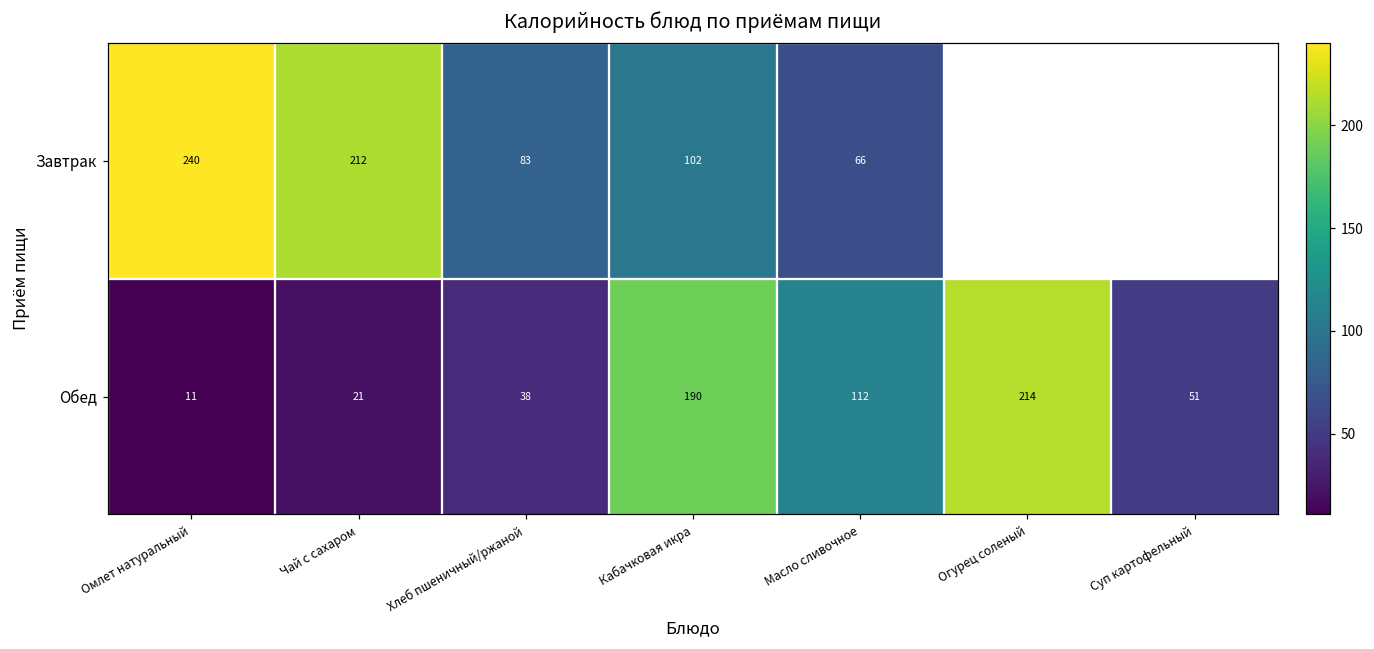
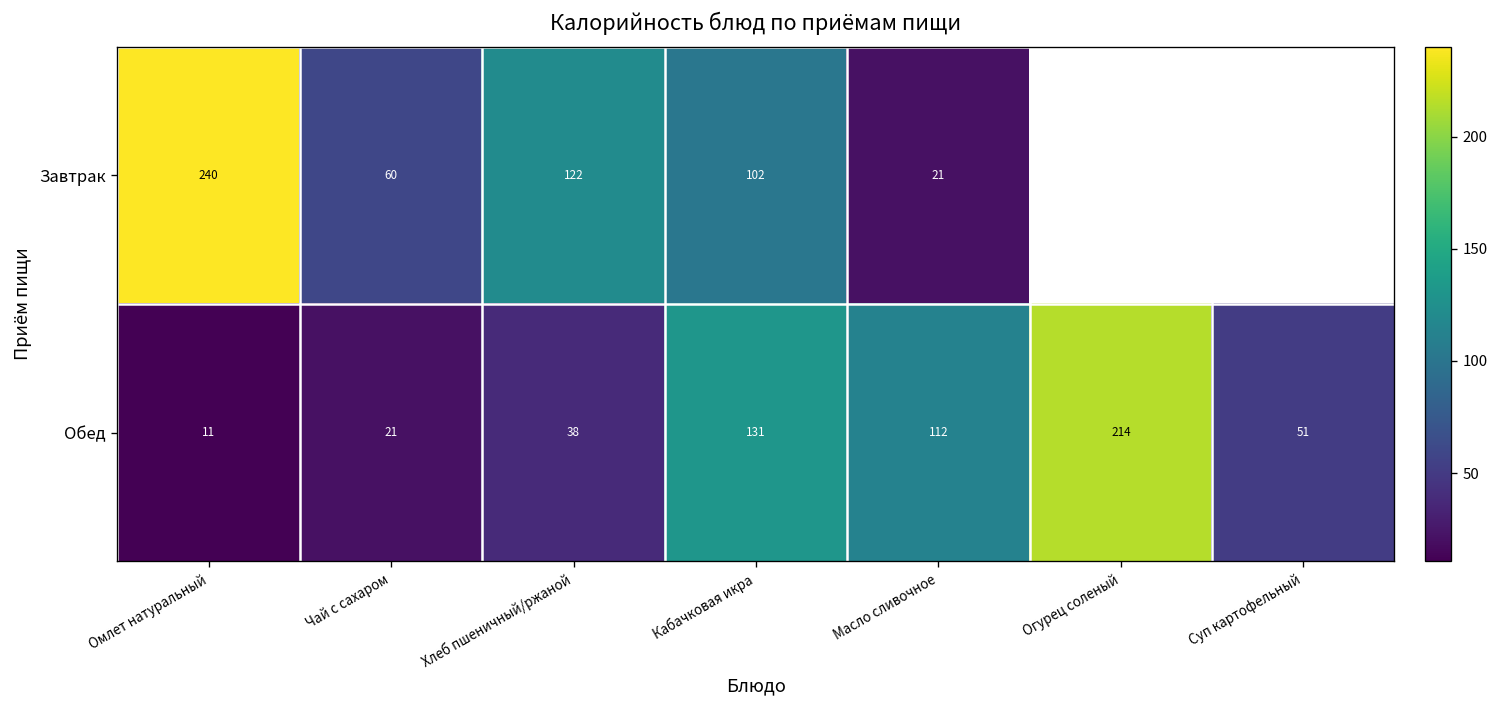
  {
    "Завтрак": {
      "Омлет натуральный": 240,
-     "Чай с сахаром": 212,
-     "Хлеб пшеничный/ржаной": 83,
+     "Чай с сахаром": 60,
+     "Хлеб пшеничный/ржаной": 122,
      "Кабачковая икра": 102,
-     "Масло сливочное": 66
+     "Масло сливочное": 21
    },
    "Обед": {
      "Омлет натуральный": 11,
      "Чай с сахаром": 21,
      "Хлеб пшеничный/ржаной": 38,
-     "Кабачковая икра": 190,
+     "Кабачковая икра": 131,
      "Масло сливочное": 112,
      "Огурец соленый": 214,
      "Суп картофельный": 51
    }
  }
